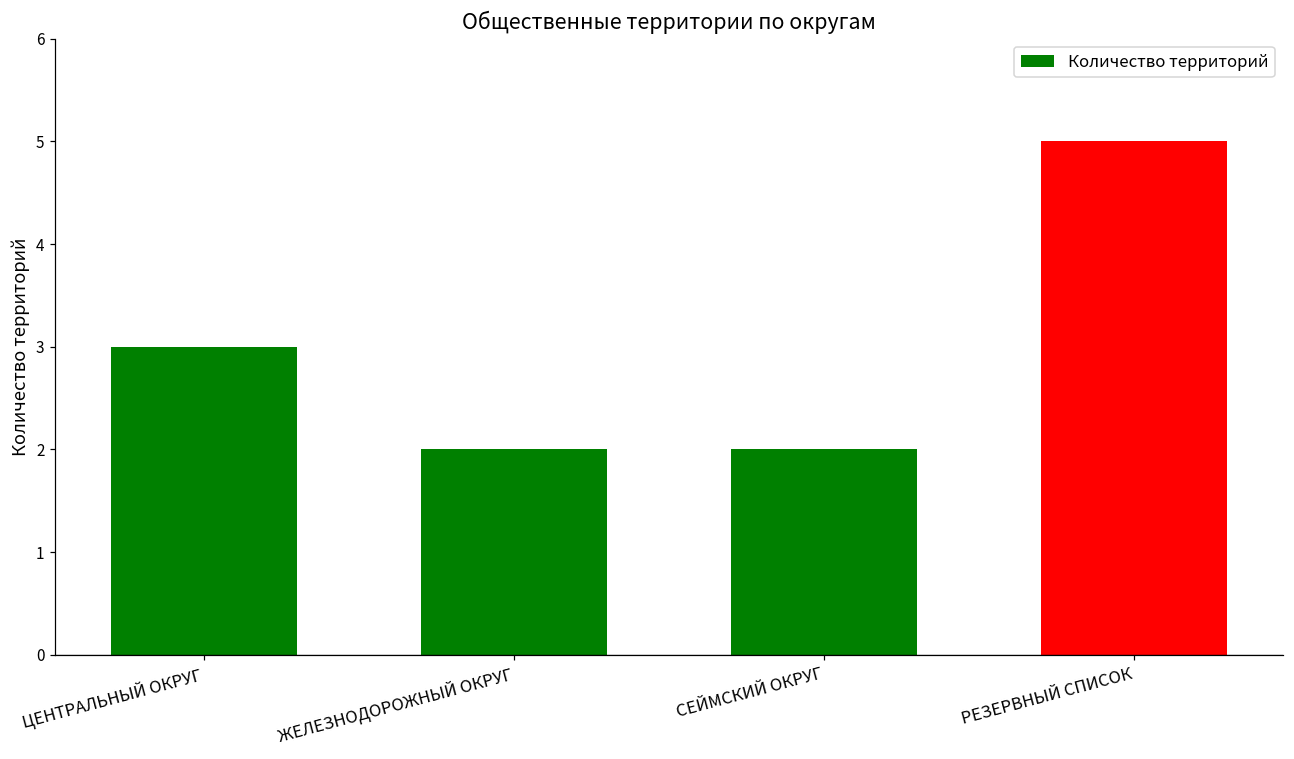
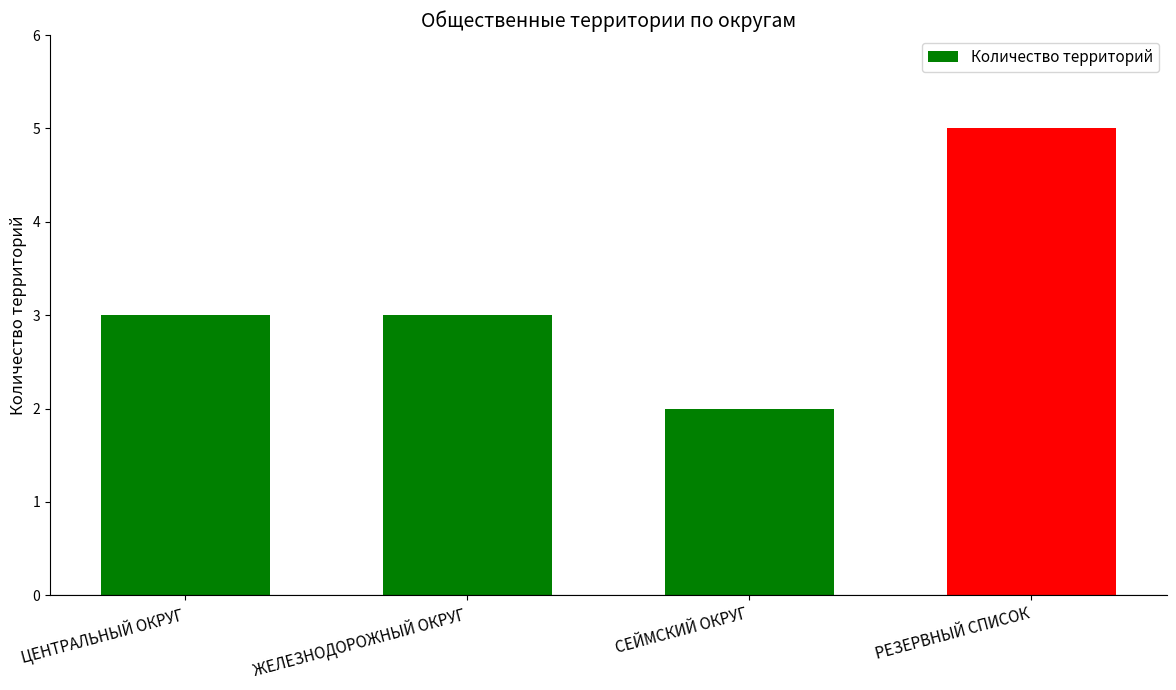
  {
    "ЦЕНТРАЛЬНЫЙ ОКРУГ": 3,
-   "ЖЕЛЕЗНОДОРОЖНЫЙ ОКРУГ": 2,
+   "ЖЕЛЕЗНОДОРОЖНЫЙ ОКРУГ": 3,
    "СЕЙМСКИЙ ОКРУГ": 2,
    "РЕЗЕРВНЫЙ СПИСОК": 5
  }
